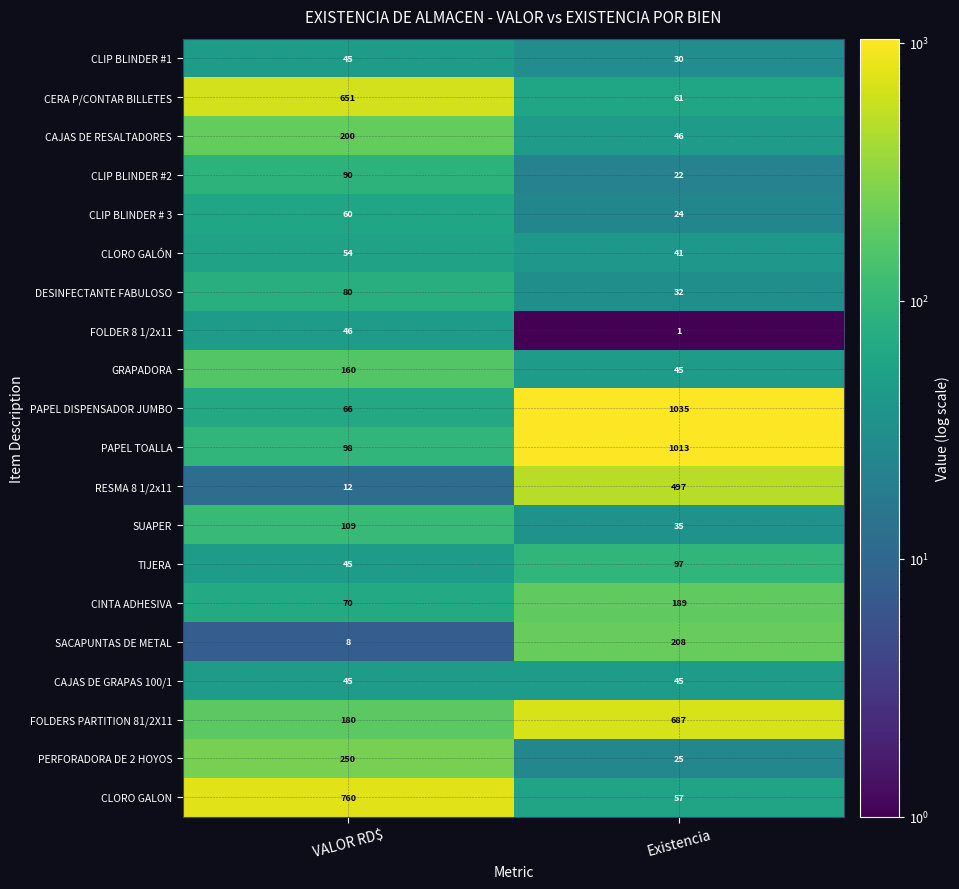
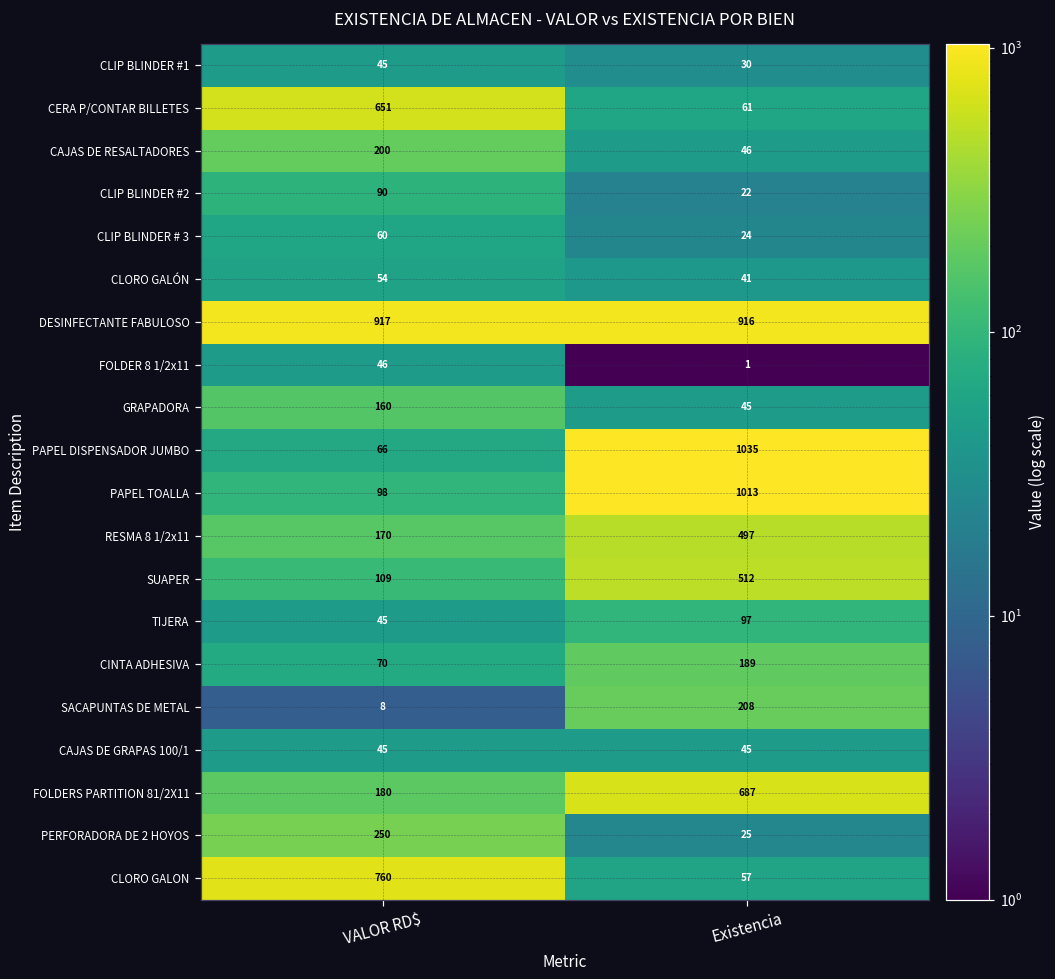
  {
    "CLIP BLINDER #1": {
      "VALOR RD$": 45,
      "Existencia": 30
    },
    "CERA P/CONTAR BILLETES": {
      "VALOR RD$": 651,
      "Existencia": 61
    },
    "CAJAS DE RESALTADORES": {
      "VALOR RD$": 200,
      "Existencia": 46
    },
    "CLIP BLINDER #2": {
      "VALOR RD$": 90,
      "Existencia": 22
    },
    "CLIP BLINDER # 3": {
      "VALOR RD$": 60,
      "Existencia": 24
    },
    "CLORO GALÓN": {
      "VALOR RD$": 54,
      "Existencia": 41
    },
    "DESINFECTANTE FABULOSO": {
-     "VALOR RD$": 80,
-     "Existencia": 32
+     "VALOR RD$": 917,
+     "Existencia": 916
    },
    "FOLDER 8 1/2x11": {
      "VALOR RD$": 46,
      "Existencia": 1
    },
    "GRAPADORA": {
      "VALOR RD$": 160,
      "Existencia": 45
    },
    "PAPEL DISPENSADOR JUMBO": {
      "VALOR RD$": 66,
      "Existencia": 1035
    },
    "PAPEL TOALLA": {
      "VALOR RD$": 98,
      "Existencia": 1013
    },
    "RESMA 8 1/2x11": {
-     "VALOR RD$": 12,
+     "VALOR RD$": 170,
      "Existencia": 497
    },
    "SUAPER": {
      "VALOR RD$": 109,
-     "Existencia": 35
+     "Existencia": 512
    },
    "TIJERA": {
      "VALOR RD$": 45,
      "Existencia": 97
    },
    "CINTA ADHESIVA": {
      "VALOR RD$": 70,
      "Existencia": 189
    },
    "SACAPUNTAS DE METAL": {
      "VALOR RD$": 8,
      "Existencia": 208
    },
    "CAJAS DE GRAPAS 100/1": {
      "VALOR RD$": 45,
      "Existencia": 45
    },
    "FOLDERS PARTITION 81/2X11": {
      "VALOR RD$": 180,
      "Existencia": 687
    },
    "PERFORADORA DE 2 HOYOS": {
      "VALOR RD$": 250,
      "Existencia": 25
    },
    "CLORO GALON": {
      "VALOR RD$": 760,
      "Existencia": 57
    }
  }
